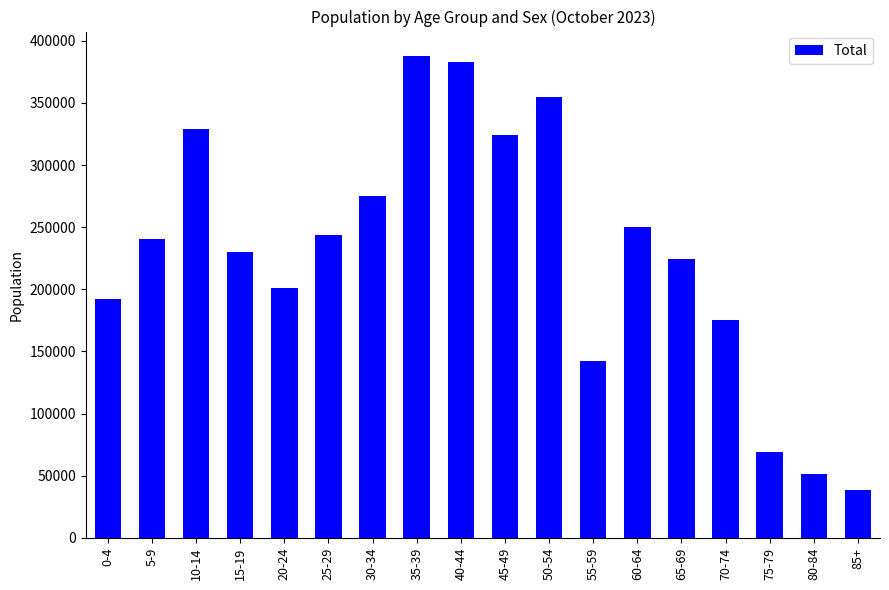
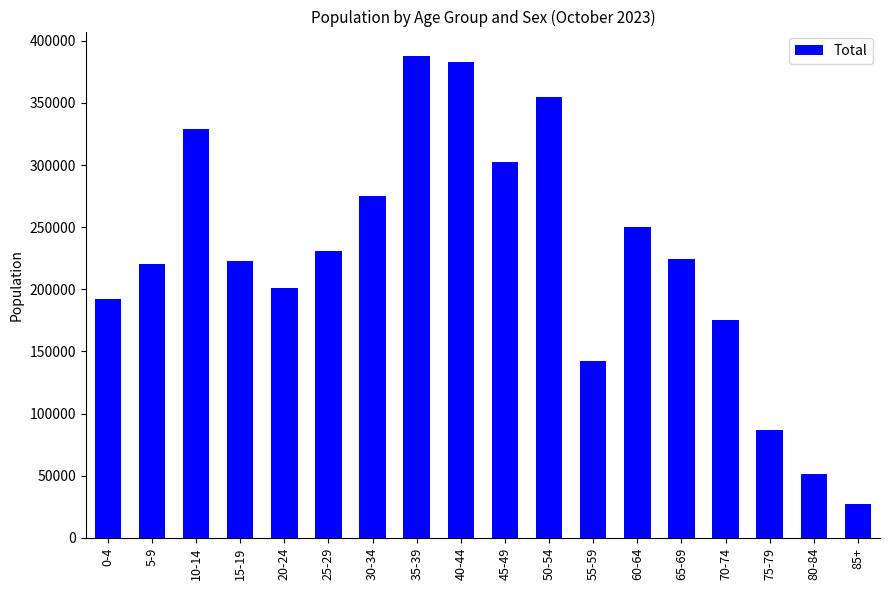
  {
    "0-4": 192000,
-   "5-9": 240000,
+   "5-9": 220000,
    "10-14": 329000,
-   "15-19": 230000,
+   "15-19": 223000,
    "20-24": 201000,
-   "25-29": 244000,
+   "25-29": 231000,
    "30-34": 275000,
    "35-39": 388000,
    "40-44": 383000,
-   "45-49": 324000,
+   "45-49": 302000,
    "50-54": 355000,
    "55-59": 142000,
    "60-64": 251000,
    "65-69": 224000,
    "70-74": 175000,
-   "75-79": 69000,
+   "75-79": 87000,
    "80-84": 51000,
-   "85+": 38000
+   "85+": 28000
  }
